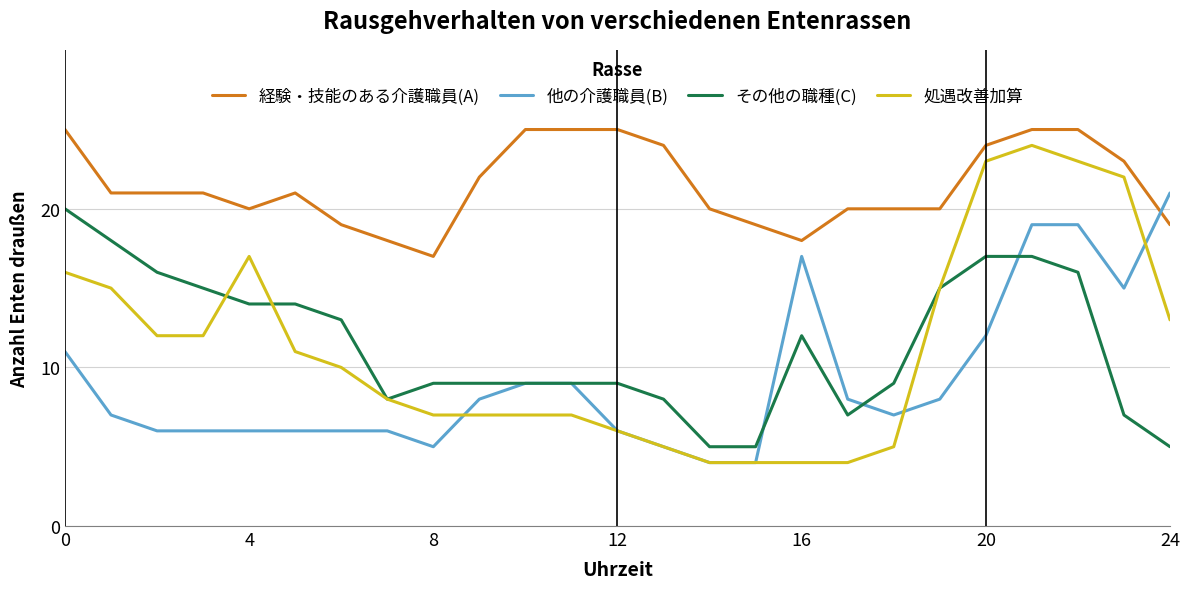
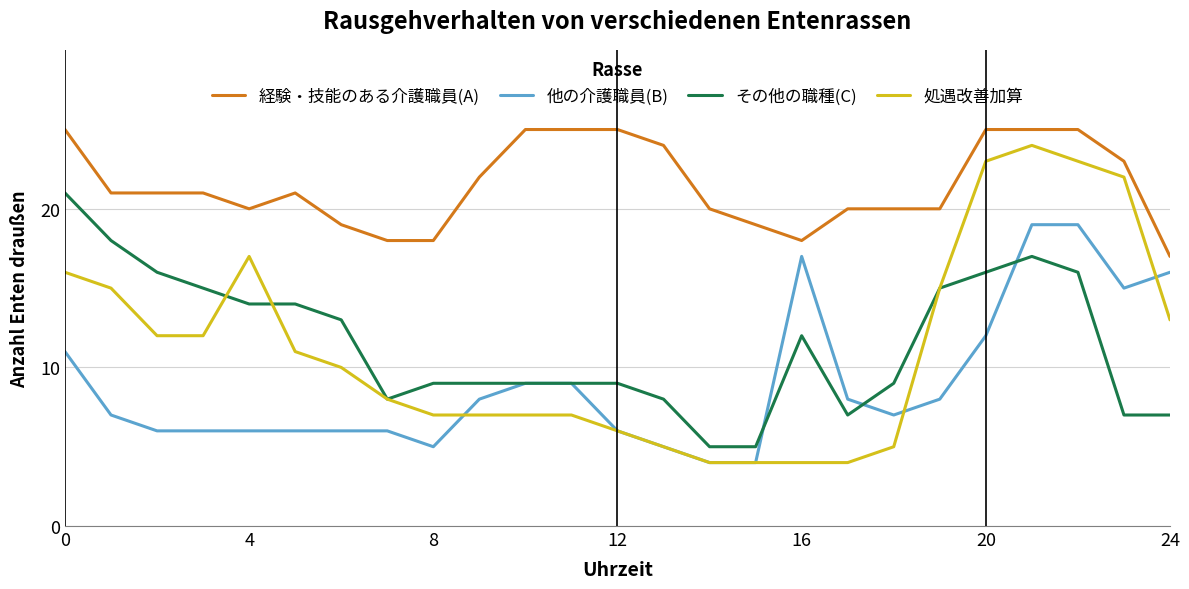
  {
    "経験・技能のある介護職員(A)": {
      "0": 25,
      "4": 20,
-     "8": 17,
+     "8": 18,
      "12": 25,
      "16": 18,
-     "20": 24,
-     "24": 19
+     "20": 25,
+     "24": 17
    },
    "他の介護職員(B)": {
      "0": 11,
      "4": 6,
      "8": 5,
      "16": 17,
      "20": 12,
-     "24": 21
+     "24": 16
    },
    "その他の職種(C)": {
-     "0": 20,
+     "0": 21,
      "4": 14,
      "8": 9,
      "12": 9,
      "16": 12,
-     "20": 17,
-     "24": 5
+     "20": 16,
+     "24": 7
    },
    "処遇改善加算": {
      "0": 16,
      "4": 17,
      "8": 7,
      "16": 4,
      "20": 23,
      "24": 13
    }
  }
